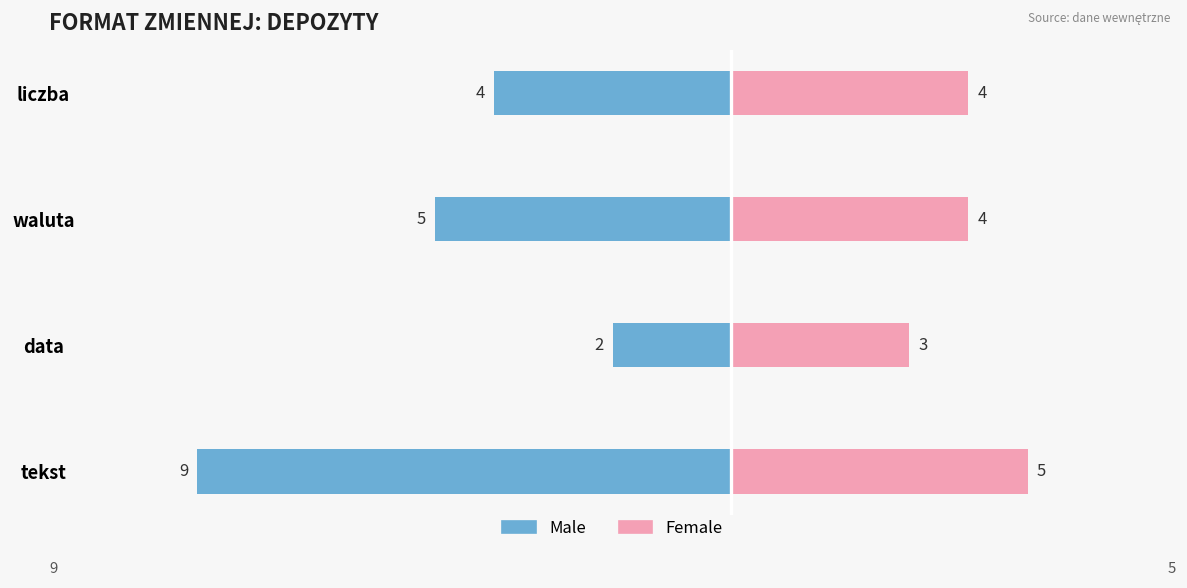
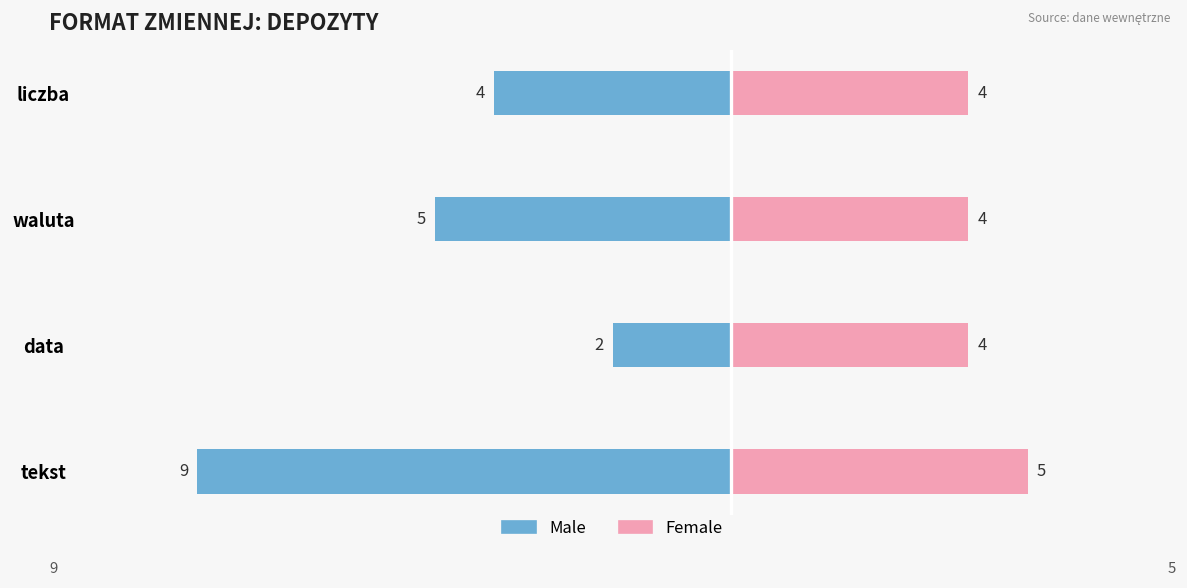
  {
    "Female": {
      "liczba": 4,
      "waluta": 4,
-     "data": 3,
+     "data": 4,
      "tekst": 5
    }
  }
